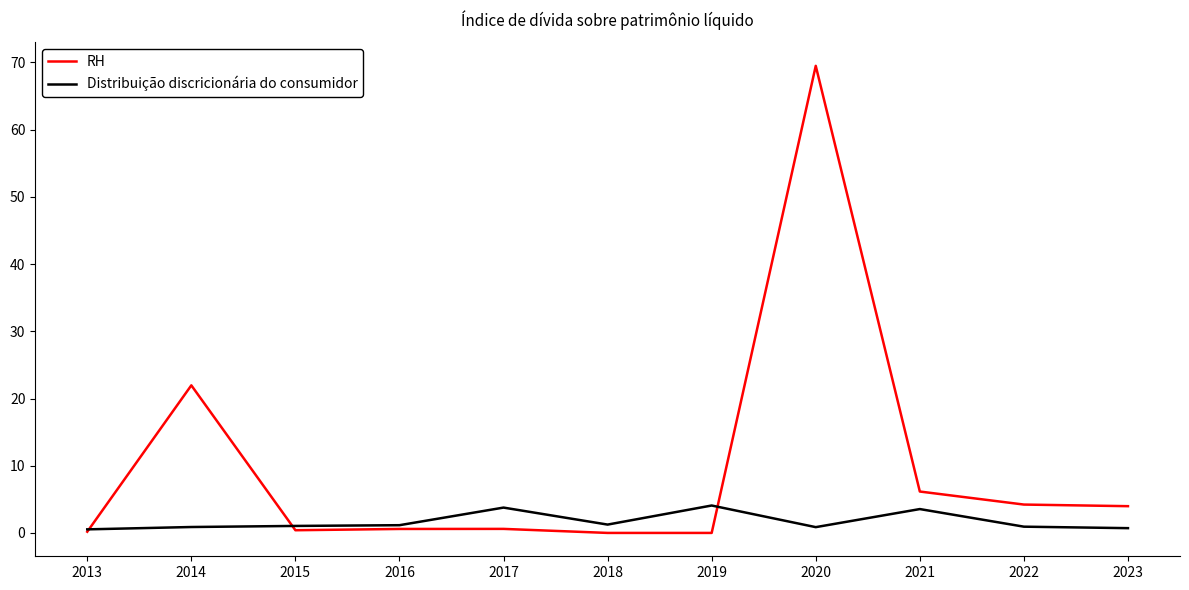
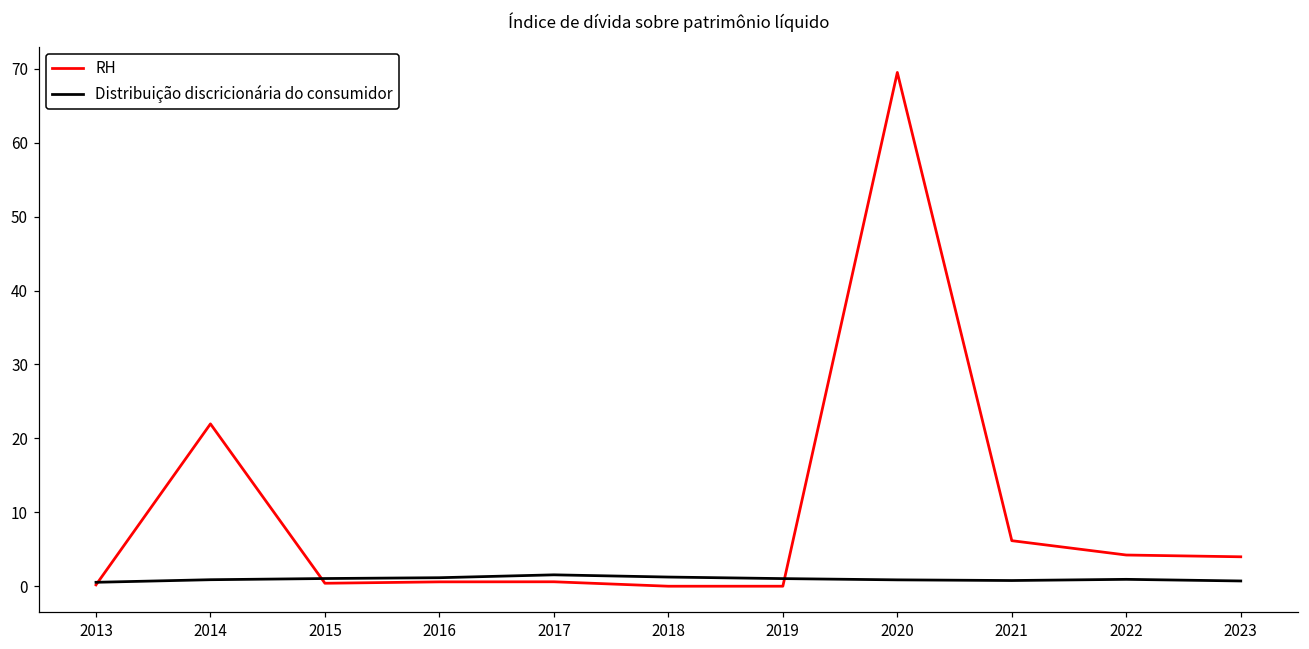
  {
    "RH": {
      "2014": 22,
      "2015": 0,
      "2016": 1,
      "2017": 1,
      "2018": 0,
      "2019": 0,
      "2020": 70,
      "2021": 6,
      "2022": 4,
      "2023": 4
    },
    "Distribuição discricionária do consumidor": {
      "2014": 1,
      "2015": 1,
      "2016": 1,
-     "2017": 4,
+     "2017": 2,
      "2018": 1,
-     "2019": 4,
+     "2019": 1,
      "2020": 1,
-     "2021": 4,
+     "2021": 1,
      "2022": 1,
      "2023": 1
    }
  }
